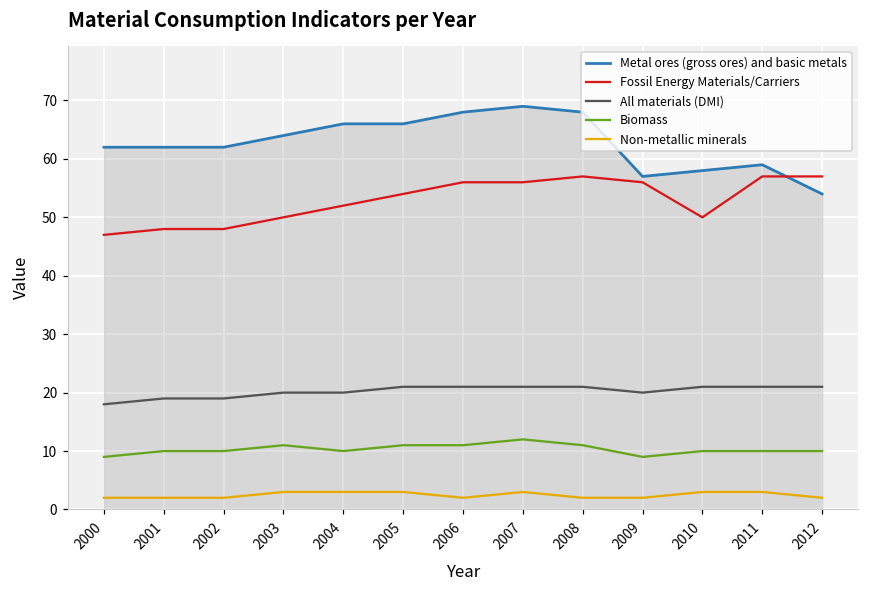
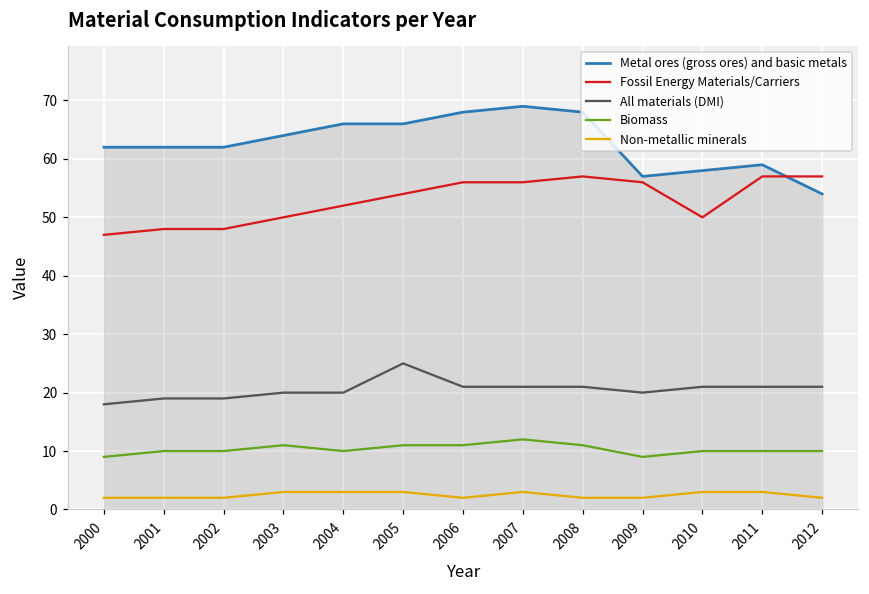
  {
    "Metal ores (gross ores) and basic metals": {
      "2000": 62,
      "2001": 62,
      "2002": 62,
      "2003": 64,
      "2004": 66,
      "2005": 66,
      "2006": 68,
      "2007": 69,
      "2009": 57,
      "2010": 58,
      "2011": 59,
      "2012": 54
    },
    "Fossil Energy Materials/Carriers": {
      "2000": 47,
      "2001": 48,
      "2002": 48,
      "2003": 50,
      "2004": 52,
      "2005": 54,
      "2006": 56,
      "2007": 56,
      "2008": 57,
      "2009": 56,
      "2010": 50,
      "2011": 57,
      "2012": 57
    },
    "All materials (DMI)": {
      "2000": 18,
      "2001": 19,
      "2002": 19,
      "2003": 20,
      "2004": 20,
-     "2005": 21,
+     "2005": 25,
      "2006": 21,
      "2007": 21,
      "2008": 21,
      "2009": 20,
      "2010": 21,
      "2011": 21,
      "2012": 21
    },
    "Biomass": {
      "2000": 9,
      "2001": 10,
      "2002": 10,
      "2003": 11,
      "2004": 10,
      "2005": 11,
      "2006": 11,
      "2007": 12,
      "2008": 11,
      "2009": 9,
      "2010": 10,
      "2011": 10,
      "2012": 10
    },
    "Non-metallic minerals": {
      "2000": 2,
      "2001": 2,
      "2002": 2,
      "2003": 3,
      "2004": 3,
      "2005": 3,
      "2006": 2,
      "2007": 3,
      "2008": 2,
      "2009": 2,
      "2010": 3,
      "2011": 3,
      "2012": 2
    }
  }
